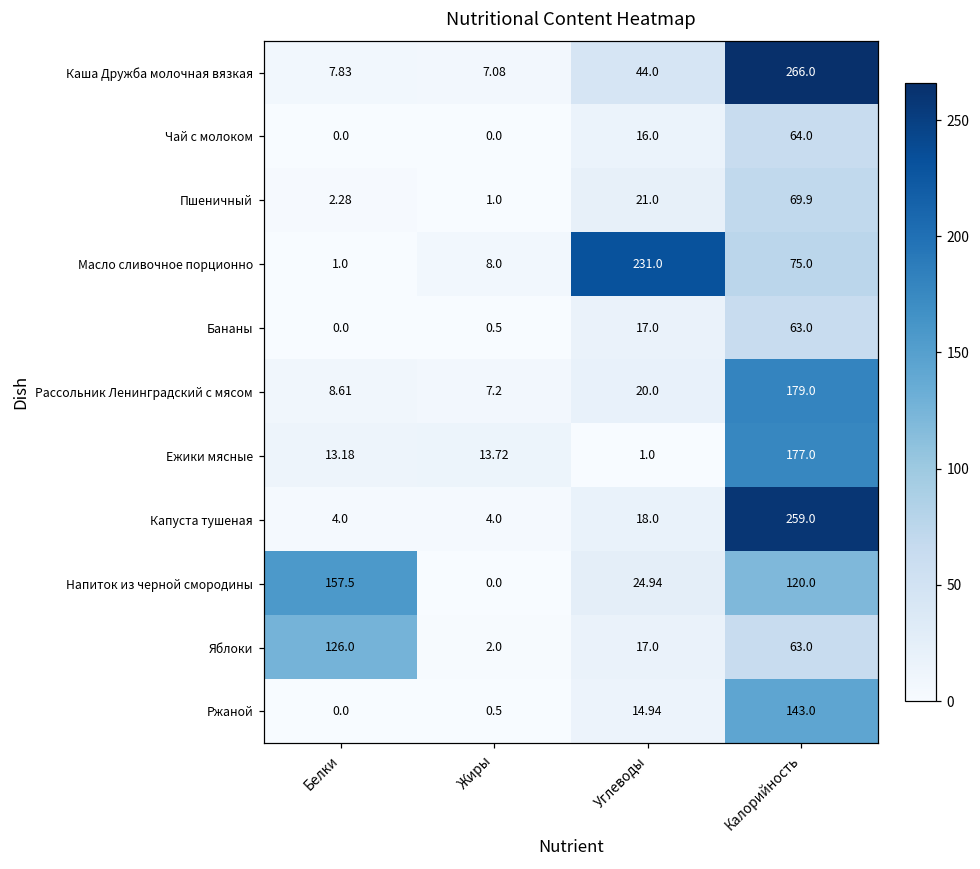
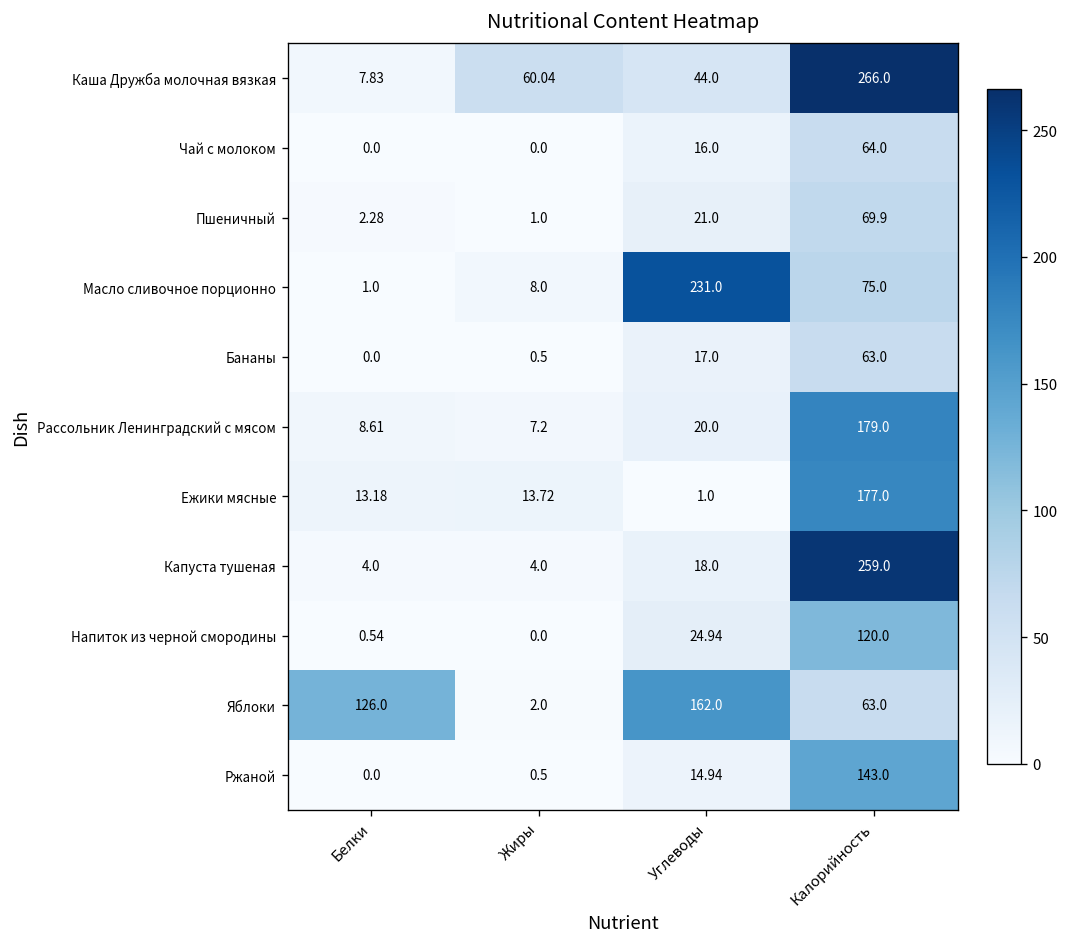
  {
    "Каша Дружба молочная вязкая": {
      "Белки": 7.83,
-     "Жиры": 7.08,
+     "Жиры": 60.04,
      "Углеводы": 44.0,
      "Калорийность": 266.0
    },
    "Чай с молоком": {
      "Белки": 0.0,
      "Жиры": 0.0,
      "Углеводы": 16.0,
      "Калорийность": 64.0
    },
    "Пшеничный": {
      "Белки": 2.28,
      "Жиры": 1.0,
      "Углеводы": 21.0,
      "Калорийность": 69.9
    },
    "Масло сливочное порционно": {
      "Белки": 1.0,
      "Жиры": 8.0,
      "Углеводы": 231.0,
      "Калорийность": 75.0
    },
    "Бананы": {
      "Белки": 0.0,
      "Жиры": 0.5,
      "Углеводы": 17.0,
      "Калорийность": 63.0
    },
    "Рассольник Ленинградский с мясом": {
      "Белки": 8.61,
      "Жиры": 7.2,
      "Углеводы": 20.0,
      "Калорийность": 179.0
    },
    "Ежики мясные": {
      "Белки": 13.18,
      "Жиры": 13.72,
      "Углеводы": 1.0,
      "Калорийность": 177.0
    },
    "Капуста тушеная": {
      "Белки": 4.0,
      "Жиры": 4.0,
      "Углеводы": 18.0,
      "Калорийность": 259.0
    },
    "Напиток из черной смородины": {
-     "Белки": 157.5,
+     "Белки": 0.54,
      "Жиры": 0.0,
      "Углеводы": 24.94,
      "Калорийность": 120.0
    },
    "Яблоки": {
      "Белки": 126.0,
      "Жиры": 2.0,
-     "Углеводы": 17.0,
+     "Углеводы": 162.0,
      "Калорийность": 63.0
    },
    "Ржаной": {
      "Белки": 0.0,
      "Жиры": 0.5,
      "Углеводы": 14.94,
      "Калорийность": 143.0
    }
  }
